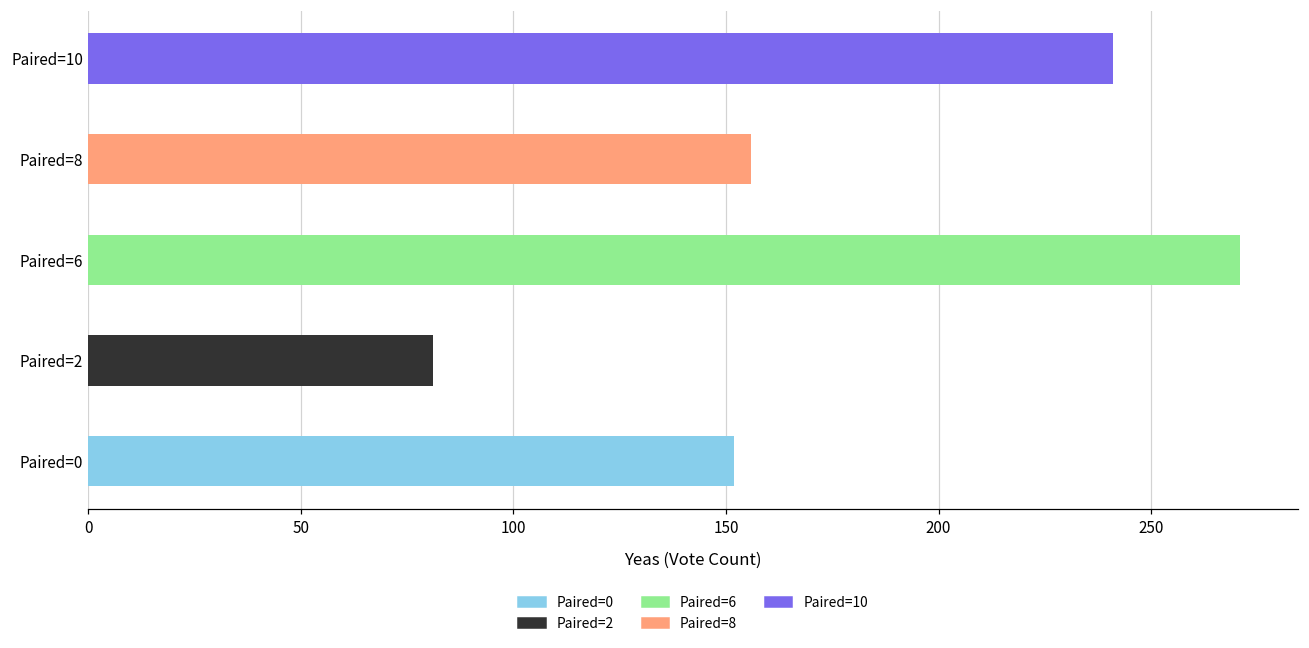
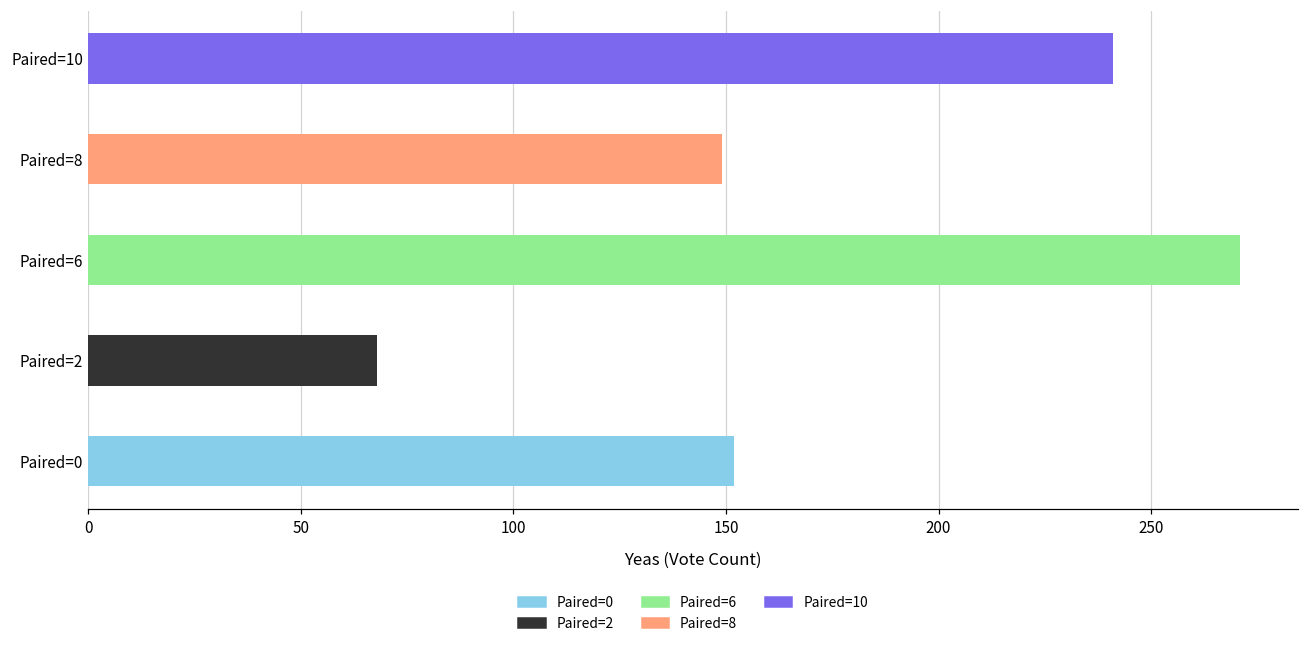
  {
    "Paired=10": 241,
-   "Paired=8": 156,
+   "Paired=8": 149,
    "Paired=6": 271,
-   "Paired=2": 81,
+   "Paired=2": 68,
    "Paired=0": 152
  }
